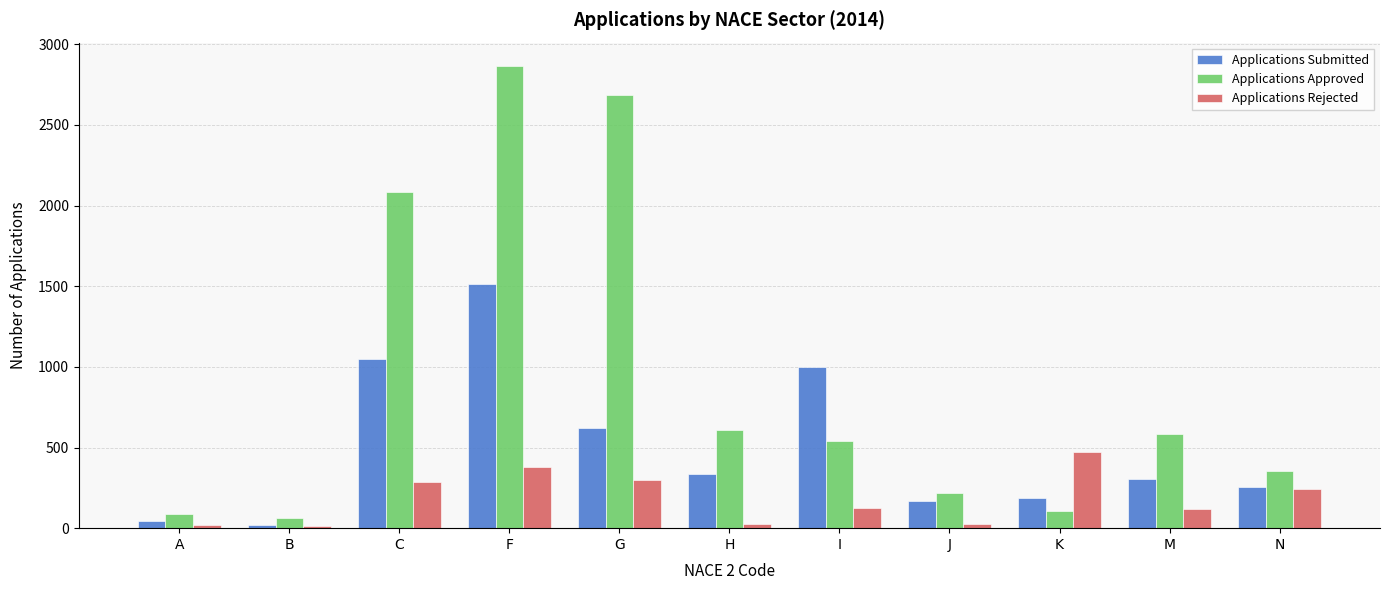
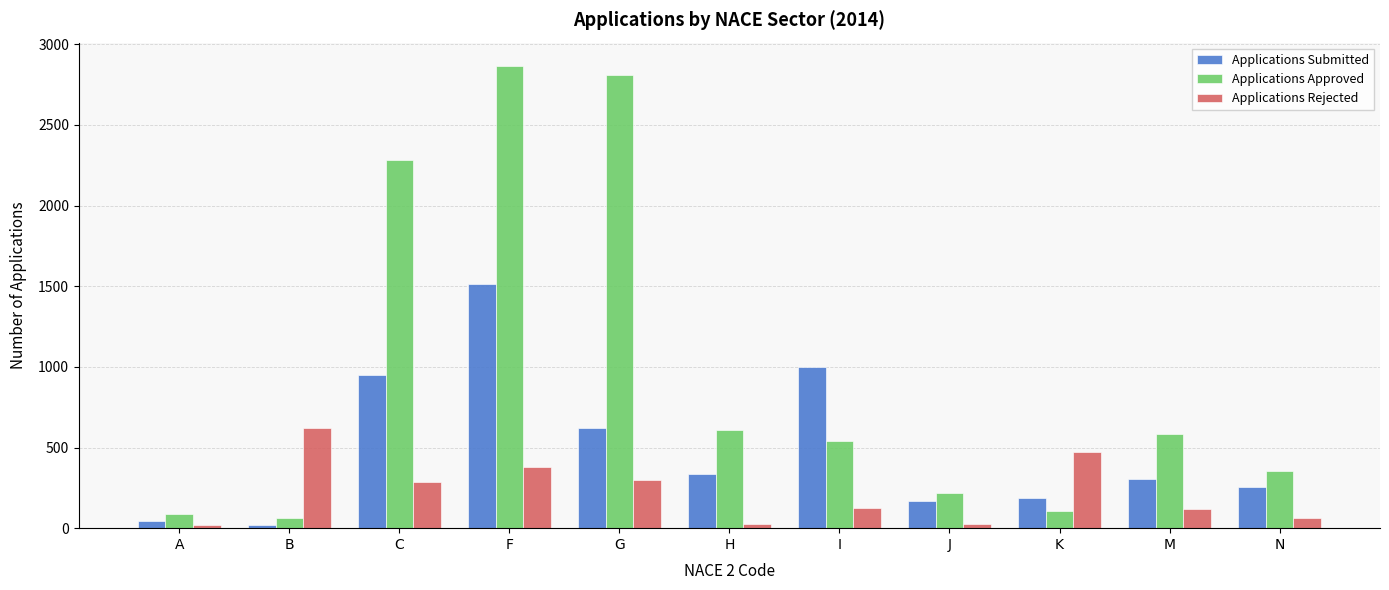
  {
    "Applications Submitted": {
      "A": 50,
      "B": 20,
-     "C": 1050,
+     "C": 950,
      "F": 1510,
      "G": 620,
      "H": 340,
      "I": 1000,
      "J": 170,
      "K": 190,
      "M": 310,
      "N": 250
    },
    "Applications Approved": {
      "A": 90,
      "B": 70,
-     "C": 2090,
+     "C": 2290,
      "F": 2870,
-     "G": 2690,
+     "G": 2810,
      "H": 610,
      "I": 540,
      "J": 220,
      "K": 110,
      "M": 580,
      "N": 360
    },
    "Applications Rejected": {
      "A": 20,
-     "B": 20,
+     "B": 620,
      "C": 290,
      "F": 380,
      "G": 300,
      "H": 30,
      "I": 120,
      "J": 30,
      "K": 470,
      "M": 120,
-     "N": 240
+     "N": 60
    }
  }
